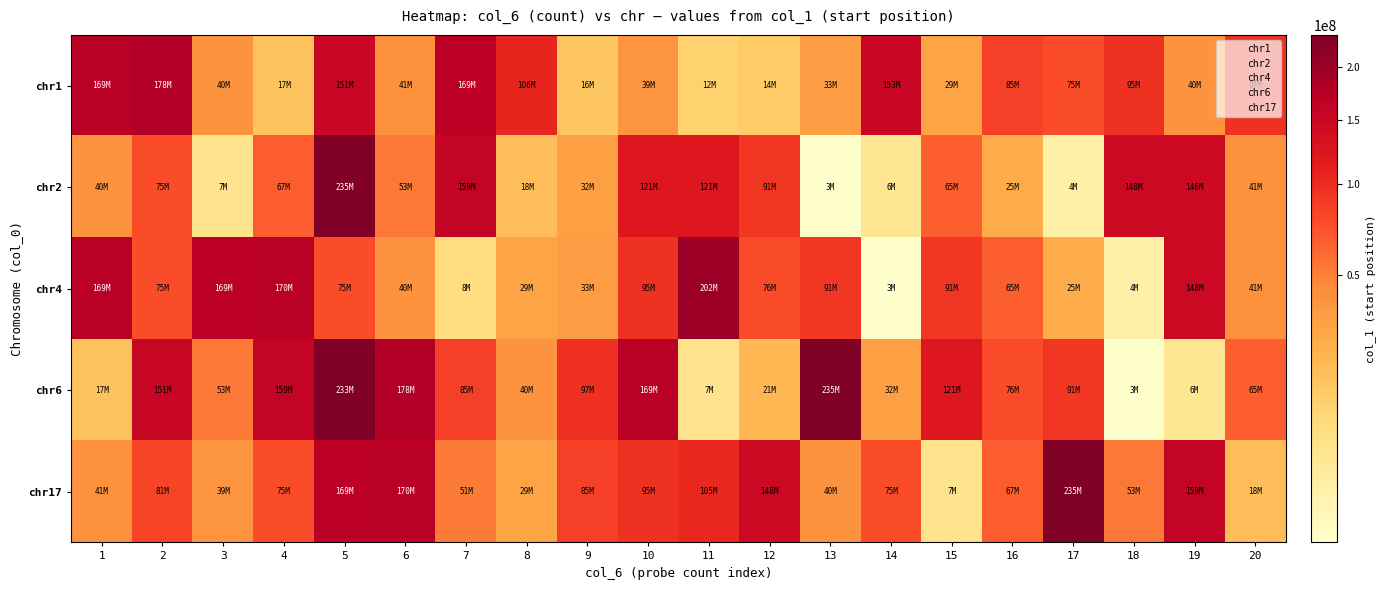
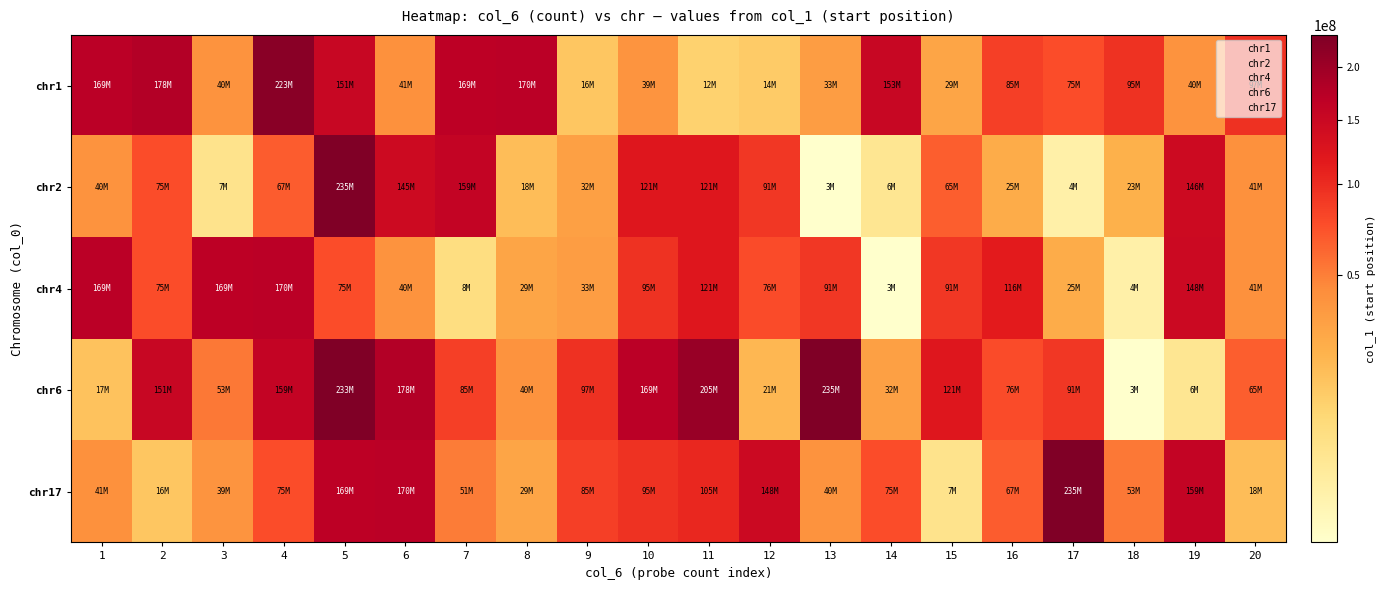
  {
    "chr1": {
-     "4": "17M",
-     "8": "106M"
+     "4": "223M",
+     "8": "170M"
    },
    "chr2": {
      "1": "40M",
      "2": "75M",
      "3": "7M",
      "4": "67M",
      "5": "235M",
-     "6": "53M",
+     "6": "145M",
      "7": "159M",
      "8": "18M",
      "9": "32M",
      "10": "121M",
      "11": "121M",
      "12": "91M",
      "13": "3M",
      "14": "6M",
      "15": "65M",
      "16": "25M",
      "17": "4M",
-     "18": "148M",
+     "18": "23M",
      "19": "146M",
      "20": "41M"
    },
    "chr4": {
      "1": "169M",
      "2": "75M",
      "3": "169M",
      "4": "170M",
      "5": "75M",
      "6": "40M",
      "7": "8M",
      "8": "29M",
      "9": "33M",
      "10": "95M",
-     "11": "202M",
+     "11": "121M",
      "12": "76M",
      "13": "91M",
      "14": "3M",
      "15": "91M",
-     "16": "65M",
+     "16": "116M",
      "17": "25M",
      "18": "4M",
      "19": "148M",
      "20": "41M"
    },
    "chr6": {
      "1": "17M",
      "2": "151M",
      "3": "53M",
      "4": "159M",
      "5": "233M",
      "6": "178M",
      "7": "85M",
      "8": "40M",
      "9": "97M",
      "10": "169M",
-     "11": "7M",
+     "11": "205M",
      "12": "21M",
      "13": "235M",
      "14": "32M",
      "15": "121M",
      "16": "76M",
      "17": "91M",
      "18": "3M",
      "19": "6M",
      "20": "65M"
    },
    "chr17": {
      "1": "41M",
-     "2": "81M",
+     "2": "16M",
      "3": "39M",
      "4": "75M",
      "5": "169M",
      "6": "170M",
      "7": "51M",
      "8": "29M",
      "9": "85M",
      "10": "95M",
      "11": "105M",
      "12": "148M",
      "13": "40M",
      "14": "75M",
      "15": "7M",
      "16": "67M",
      "17": "235M",
      "18": "53M",
      "19": "159M",
      "20": "18M"
    }
  }
